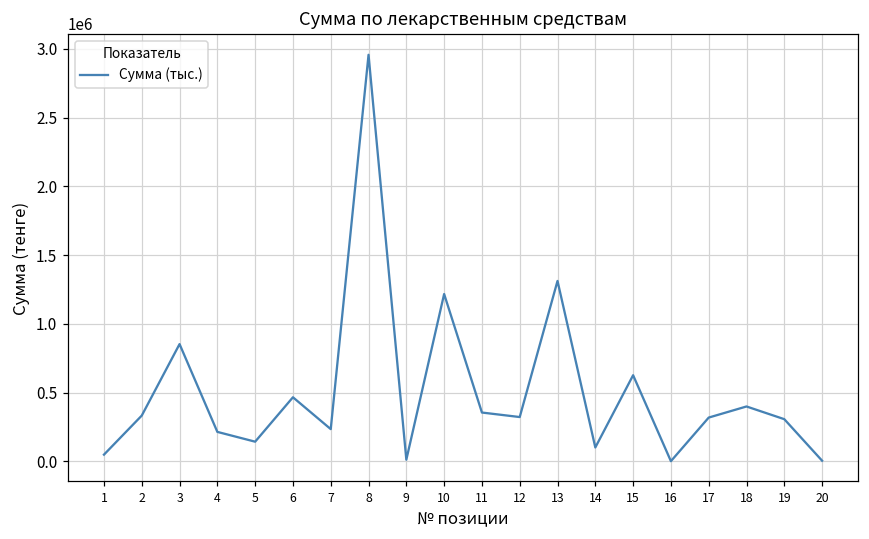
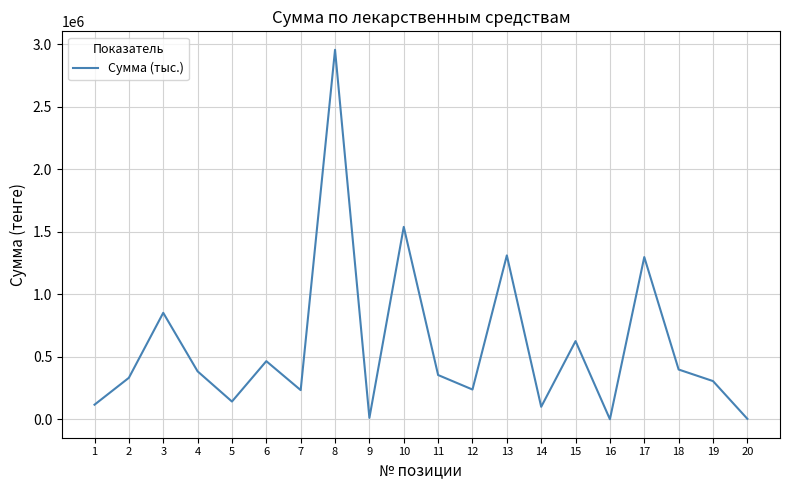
  {
-   "1": 50000,
+   "1": 120000,
    "2": 330000,
    "3": 850000,
-   "4": 210000,
+   "4": 380000,
    "5": 140000,
    "6": 470000,
    "7": 230000,
    "8": 2960000,
    "9": 10000,
-   "10": 1220000,
+   "10": 1540000,
    "11": 350000,
-   "12": 320000,
+   "12": 240000,
    "13": 1310000,
    "14": 100000,
    "15": 630000,
    "16": 0,
-   "17": 320000,
+   "17": 1300000,
    "18": 400000,
    "19": 310000,
    "20": 0
  }
